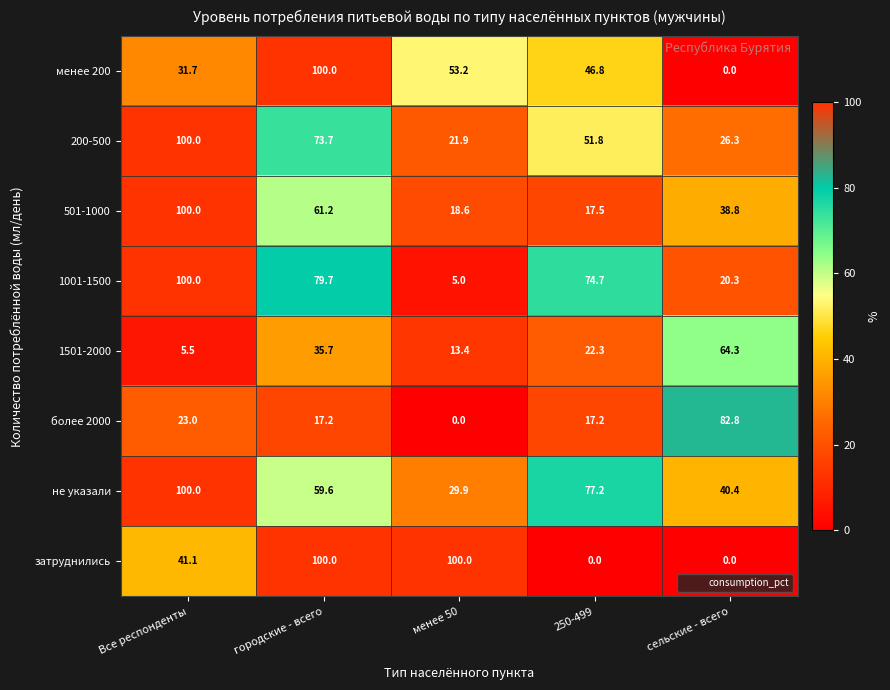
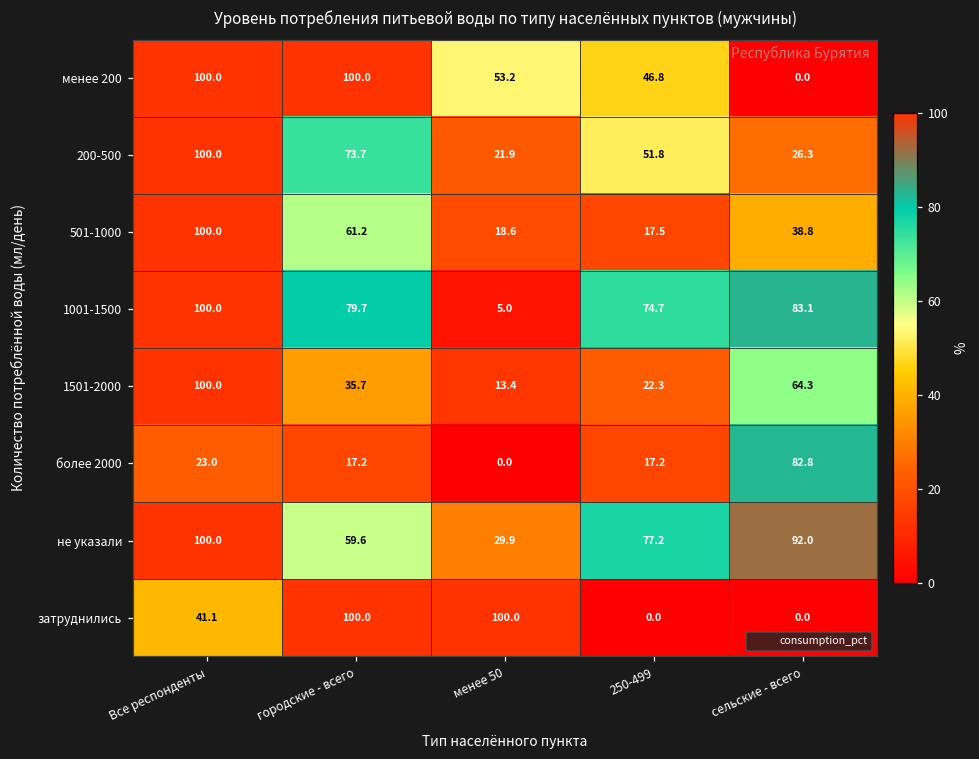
  {
    "менее 200": {
-     "Все респонденты": 31.7,
+     "Все респонденты": 100.0,
      "городские - всего": 100.0,
      "менее 50": 53.2,
      "250-499": 46.8
    },
    "200-500": {
      "Все респонденты": 100.0,
      "городские - всего": 73.7,
      "менее 50": 21.9,
      "250-499": 51.8,
      "сельские - всего": 26.3
    },
    "501-1000": {
      "Все респонденты": 100.0,
      "городские - всего": 61.2,
      "менее 50": 18.6,
      "250-499": 17.5,
      "сельские - всего": 38.8
    },
    "1001-1500": {
      "Все респонденты": 100.0,
      "городские - всего": 79.7,
      "менее 50": 5.0,
      "250-499": 74.7,
-     "сельские - всего": 20.3
+     "сельские - всего": 83.1
    },
    "1501-2000": {
-     "Все респонденты": 5.5,
+     "Все респонденты": 100.0,
      "городские - всего": 35.7,
      "менее 50": 13.4,
      "250-499": 22.3,
      "сельские - всего": 64.3
    },
    "более 2000": {
      "Все респонденты": 23.0,
      "городские - всего": 17.2,
      "менее 50": 0.0,
      "250-499": 17.2,
      "сельские - всего": 82.8
    },
    "не указали": {
      "Все респонденты": 100.0,
      "городские - всего": 59.6,
      "менее 50": 29.9,
      "250-499": 77.2,
-     "сельские - всего": 40.4
+     "сельские - всего": 92.0
    },
    "затруднились": {
      "Все респонденты": 41.1,
      "городские - всего": 100.0,
      "менее 50": 100.0,
      "250-499": 0.0,
      "сельские - всего": 0.0
    }
  }
